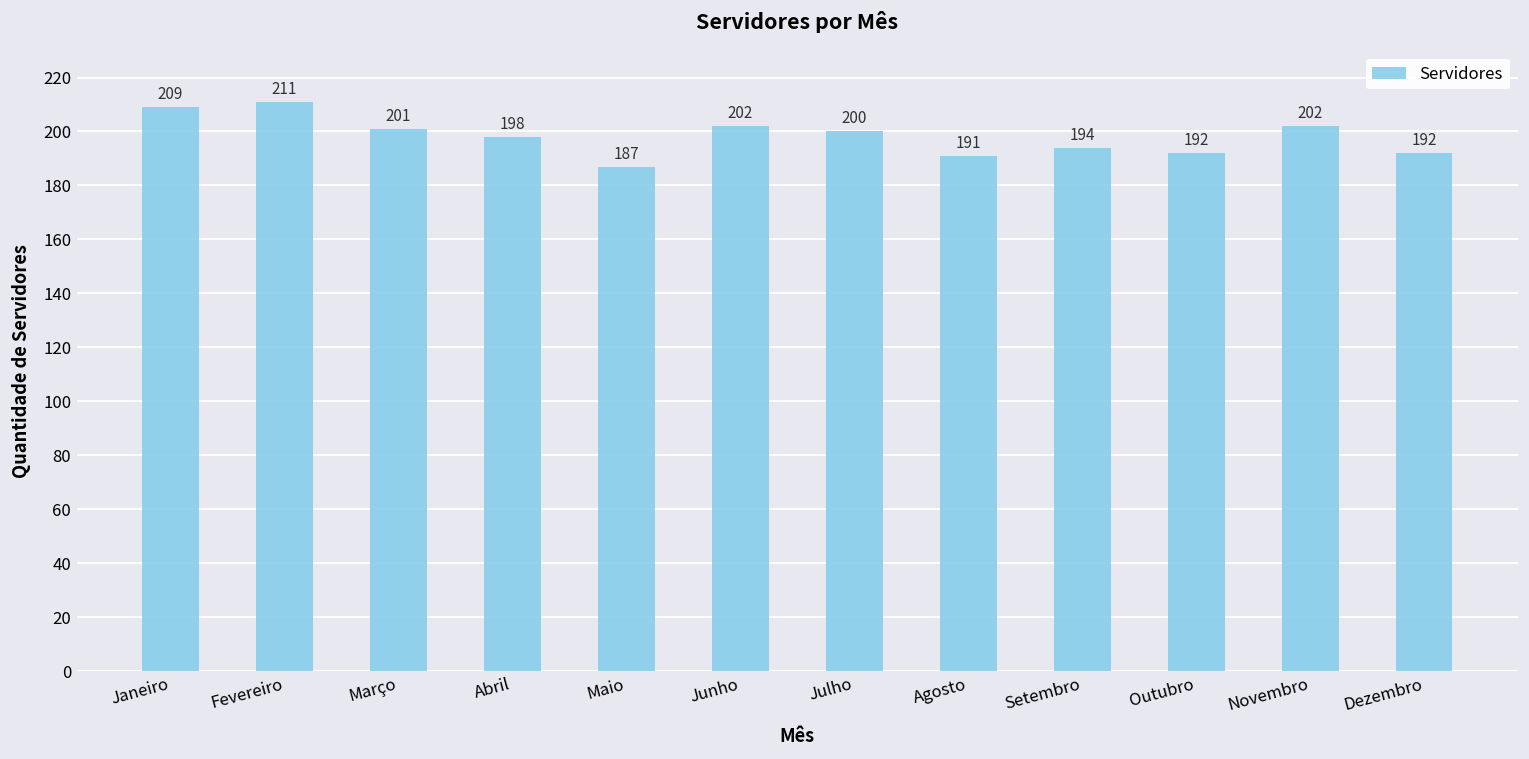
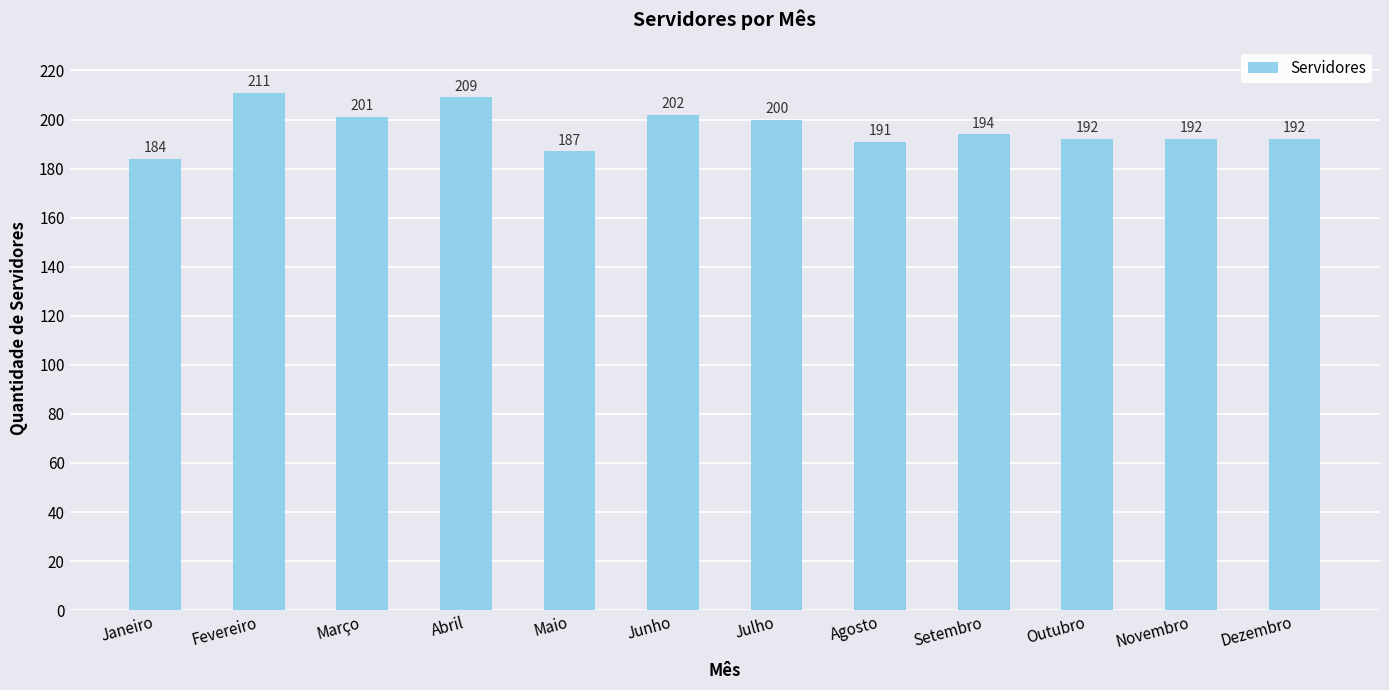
  {
-   "Janeiro": 209,
+   "Janeiro": 184,
    "Fevereiro": 211,
    "Março": 201,
-   "Abril": 198,
+   "Abril": 209,
    "Maio": 187,
    "Junho": 202,
    "Julho": 200,
    "Agosto": 191,
    "Setembro": 194,
    "Outubro": 192,
-   "Novembro": 202,
+   "Novembro": 192,
    "Dezembro": 192
  }
